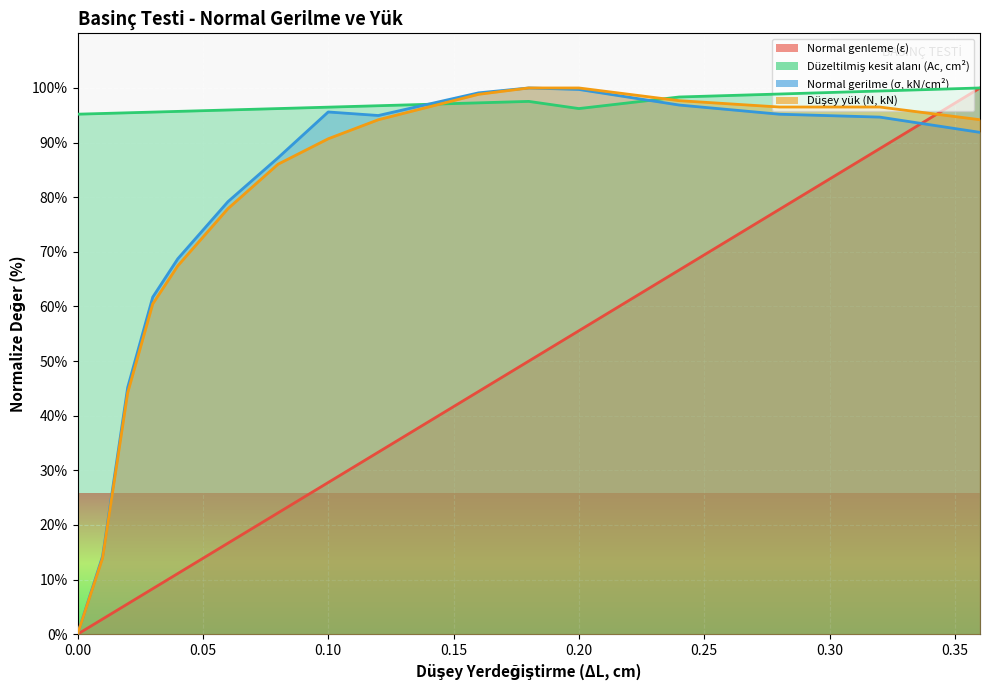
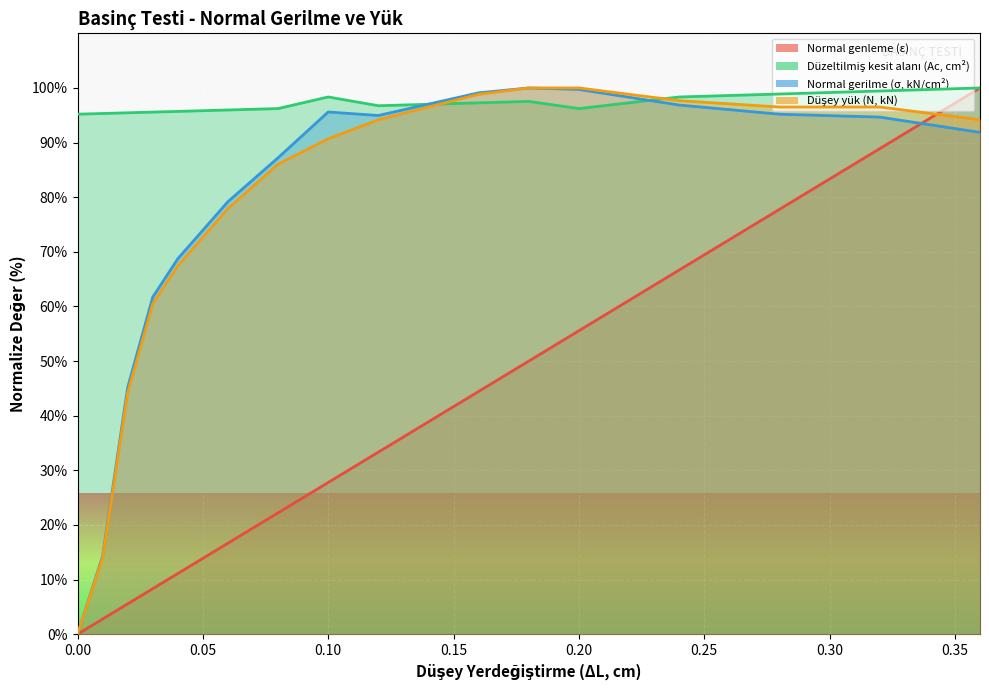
  {
    "Düzeltilmiş kesit alanı (Ac, cm²)": {
      "0.00": "95%",
-     "0.10": "96%",
+     "0.10": "98%",
      "0.20": "96%"
    },
    "Normal gerilme (σ, kN/cm²)": {
      "0.10": "96%"
    }
  }
